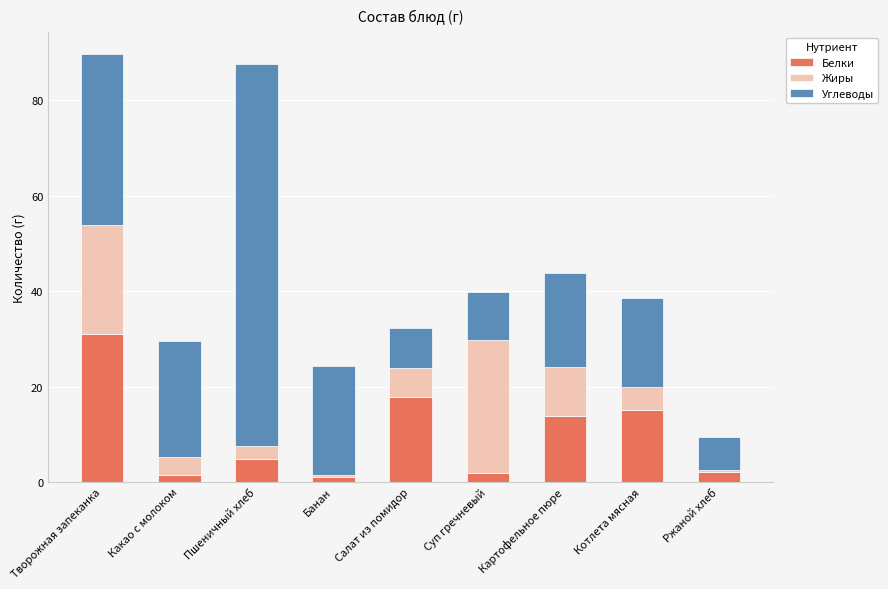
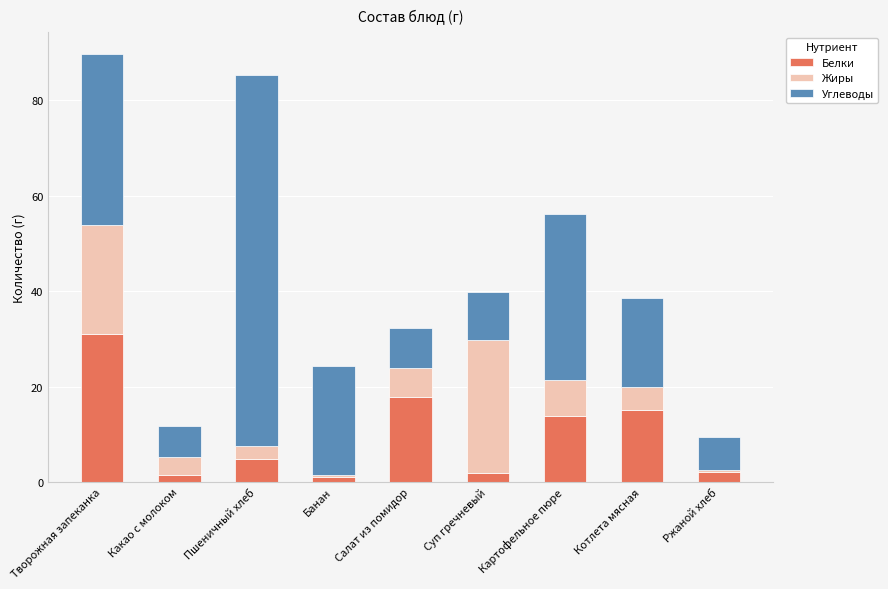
  {
    "Белки": {
      "Творожная запеканка": 31,
      "Какао с молоком": 1,
      "Пшеничный хлеб": 5,
      "Банан": 1,
      "Салат из помидор": 18,
      "Суп гречневый": 2,
      "Картофельное пюре": 14,
      "Котлета мясная": 15,
      "Ржаной хлеб": 2
    },
    "Жиры": {
      "Творожная запеканка": 23,
      "Какао с молоком": 4,
      "Пшеничный хлеб": 3,
      "Салат из помидор": 6,
      "Суп гречневый": 28,
-     "Картофельное пюре": 10,
+     "Картофельное пюре": 8,
      "Котлета мясная": 5
    },
    "Углеводы": {
      "Творожная запеканка": 36,
-     "Какао с молоком": 24,
-     "Пшеничный хлеб": 80,
+     "Какао с молоком": 7,
+     "Пшеничный хлеб": 78,
      "Банан": 23,
      "Салат из помидор": 8,
      "Суп гречневый": 10,
-     "Картофельное пюре": 20,
+     "Картофельное пюре": 35,
      "Котлета мясная": 19,
      "Ржаной хлеб": 7
    }
  }
